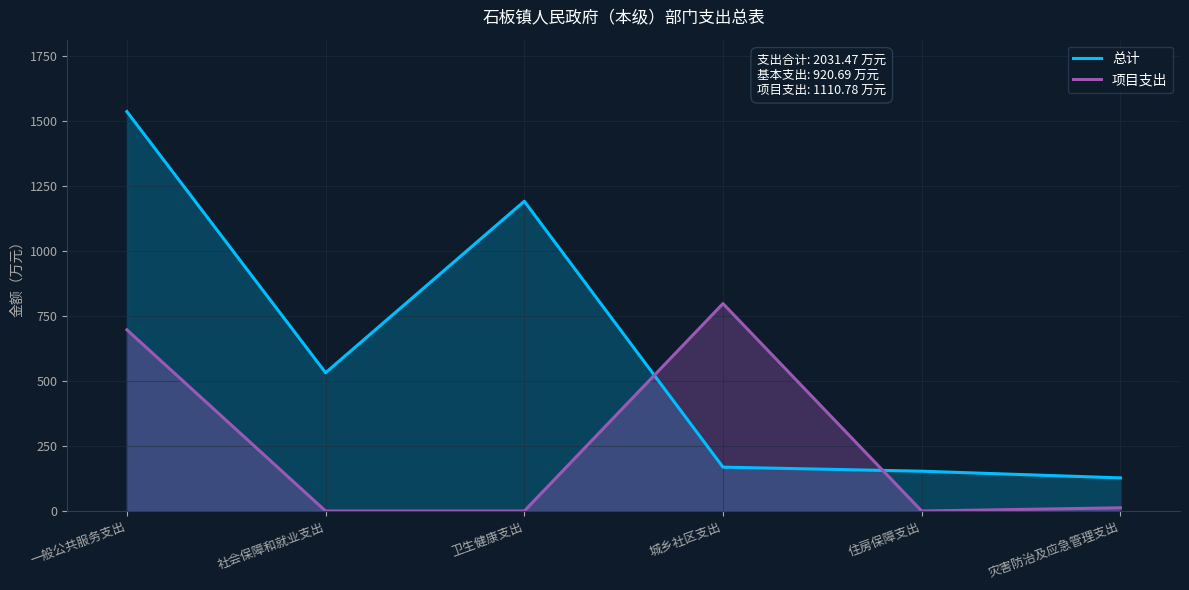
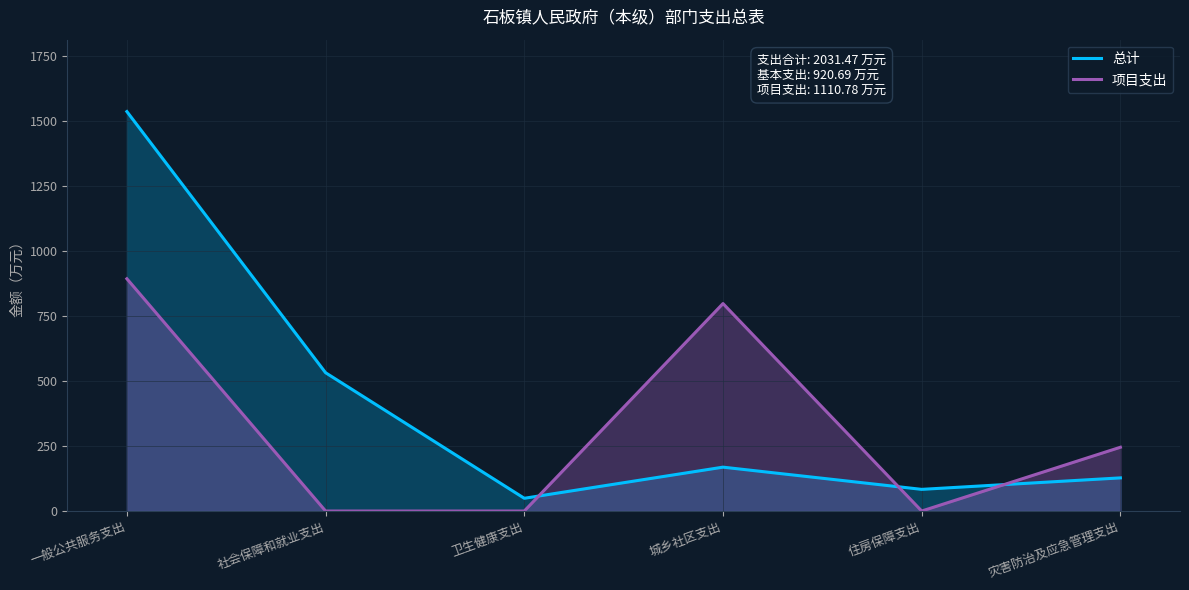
  {
    "总计": {
      "一般公共服务支出": 1540,
      "社会保障和就业支出": 530,
-     "卫生健康支出": 1190,
+     "卫生健康支出": 50,
      "城乡社区支出": 170,
-     "住房保障支出": 150,
+     "住房保障支出": 80,
      "灾害防治及应急管理支出": 130
    },
    "项目支出": {
-     "一般公共服务支出": 700,
+     "一般公共服务支出": 890,
      "社会保障和就业支出": 0,
      "卫生健康支出": 0,
      "城乡社区支出": 800,
      "住房保障支出": 0,
-     "灾害防治及应急管理支出": 10
+     "灾害防治及应急管理支出": 250
    }
  }
